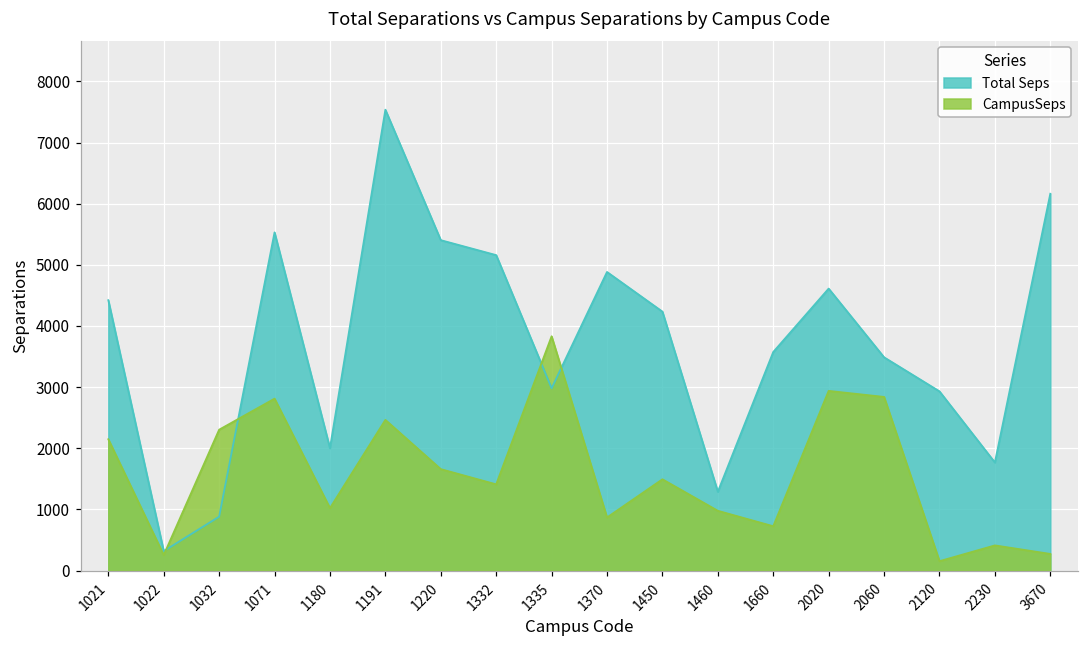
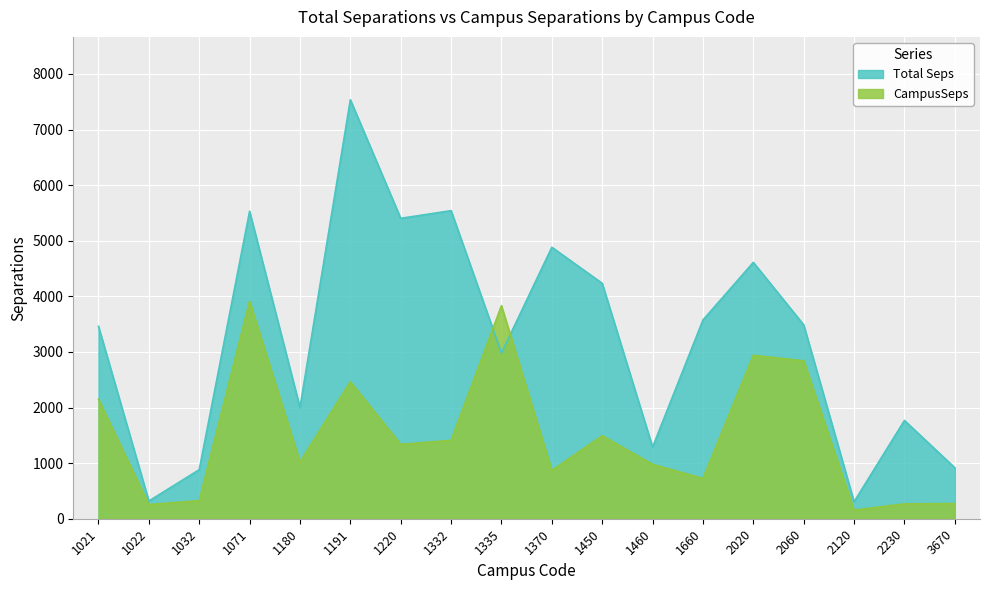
  {
    "Total Seps": {
-     "1021": 4400,
+     "1021": 3500,
      "1022": 300,
      "1032": 900,
      "1071": 5500,
      "1180": 2000,
      "1191": 7500,
      "1220": 5400,
-     "1332": 5200,
+     "1332": 5500,
      "1335": 3000,
      "1370": 4900,
      "1450": 4200,
      "1460": 1300,
      "1660": 3600,
      "2020": 4600,
      "2060": 3500,
-     "2120": 2900,
+     "2120": 300,
      "2230": 1800,
-     "3670": 6200
+     "3670": 900
    },
    "CampusSeps": {
      "1021": 2100,
      "1022": 300,
-     "1032": 2300,
-     "1071": 2800,
+     "1032": 300,
+     "1071": 3900,
      "1180": 1000,
      "1191": 2500,
-     "1220": 1700,
+     "1220": 1300,
      "1332": 1400,
      "1335": 3800,
      "1370": 900,
      "1450": 1500,
      "1460": 1000,
      "1660": 700,
      "2020": 2900,
      "2060": 2800,
      "2120": 200,
-     "2230": 400,
+     "2230": 300,
      "3670": 300
    }
  }
